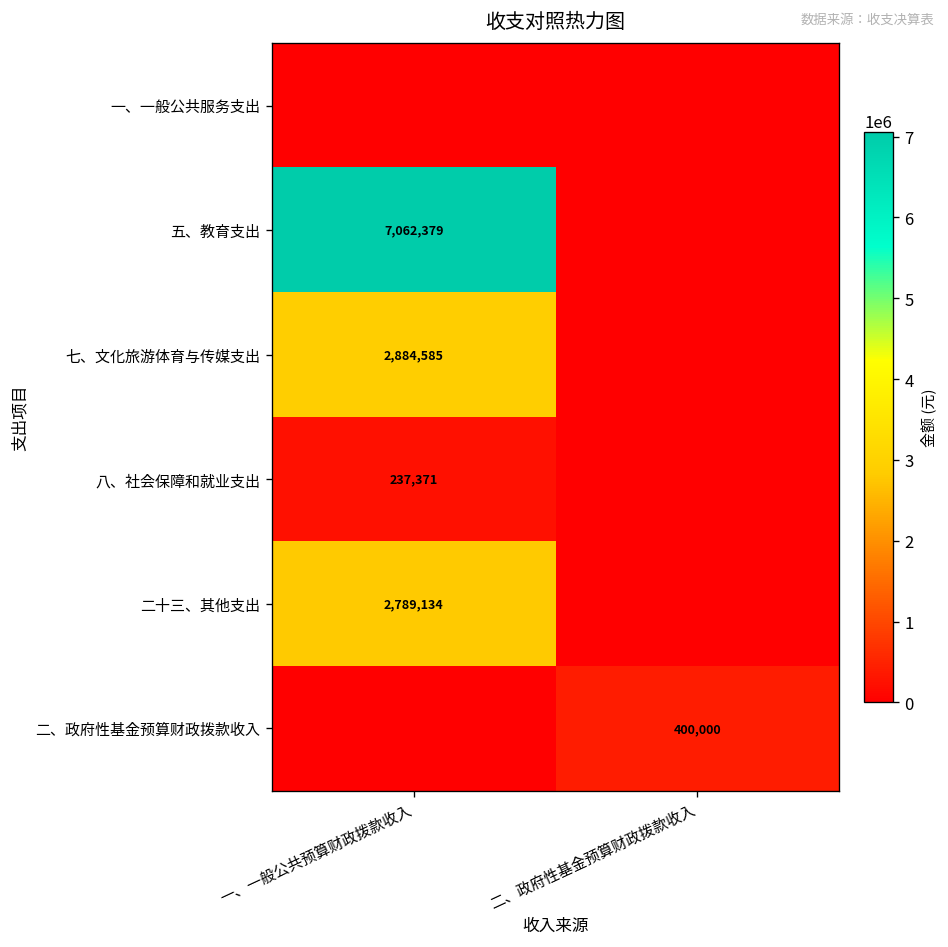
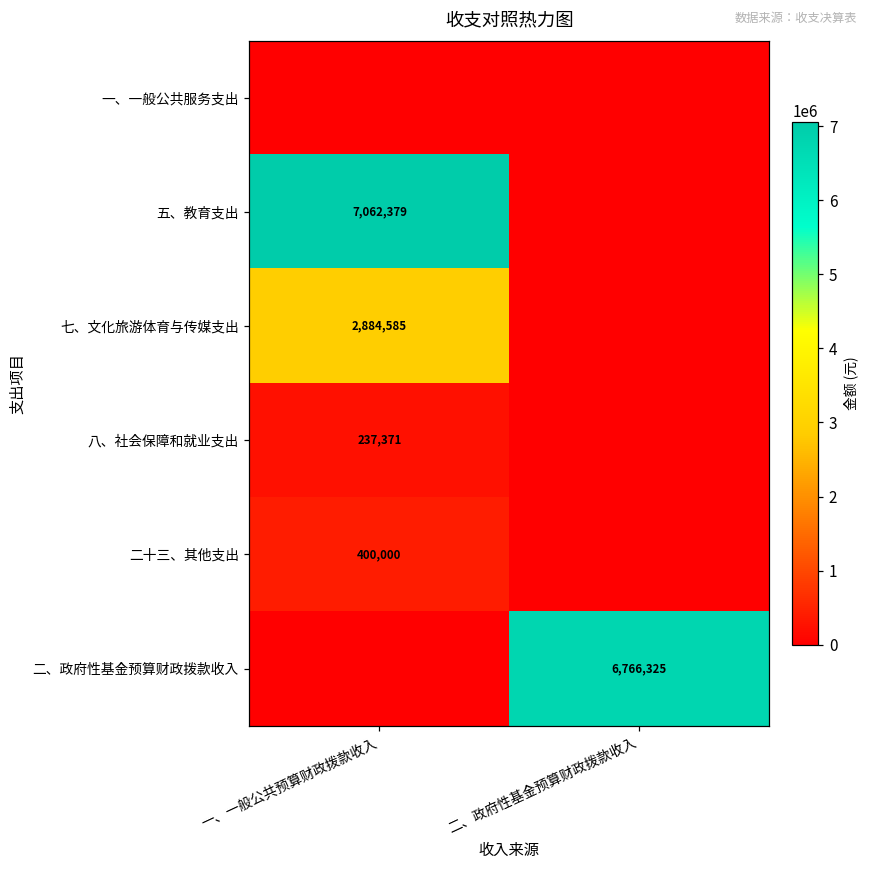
  {
    "五、教育支出": {
      "一、一般公共预算财政拨款收入": "7,062,379"
    },
    "七、文化旅游体育与传媒支出": {
      "一、一般公共预算财政拨款收入": "2,884,585"
    },
    "八、社会保障和就业支出": {
      "一、一般公共预算财政拨款收入": "237,371"
    },
    "二十三、其他支出": {
-     "一、一般公共预算财政拨款收入": "2,789,134"
+     "一、一般公共预算财政拨款收入": "400,000"
    },
    "二、政府性基金预算财政拨款收入": {
-     "二、政府性基金预算财政拨款收入": "400,000"
+     "二、政府性基金预算财政拨款收入": "6,766,325"
    }
  }
